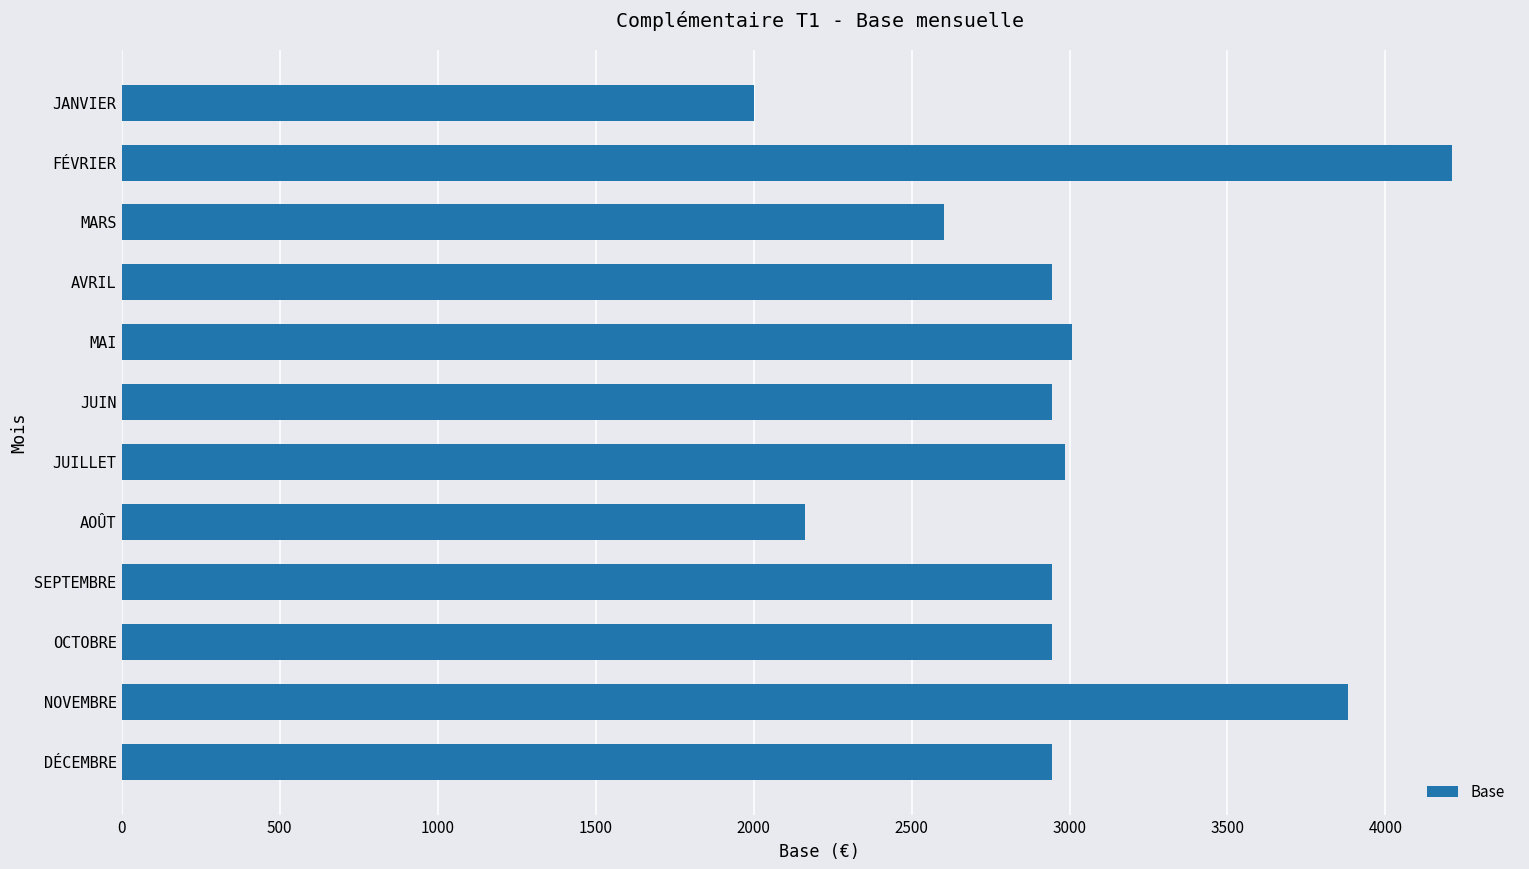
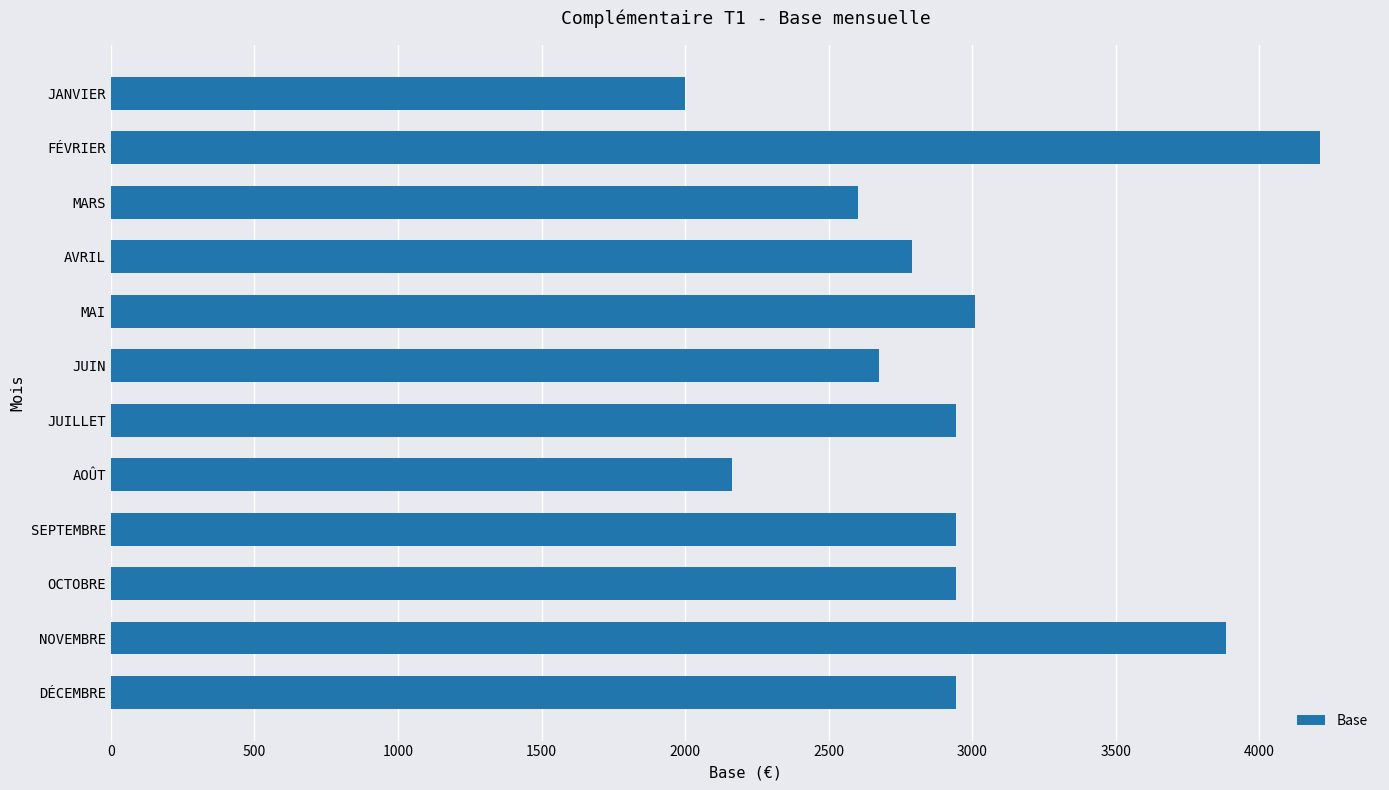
  {
    "JANVIER": 2000,
    "FÉVRIER": 4210,
    "MARS": 2600,
-   "AVRIL": 2940,
+   "AVRIL": 2790,
    "MAI": 3010,
-   "JUIN": 2940,
-   "JUILLET": 2990,
+   "JUIN": 2680,
+   "JUILLET": 2940,
    "AOÛT": 2160,
    "SEPTEMBRE": 2940,
    "OCTOBRE": 2940,
    "NOVEMBRE": 3880,
    "DÉCEMBRE": 2940
  }
